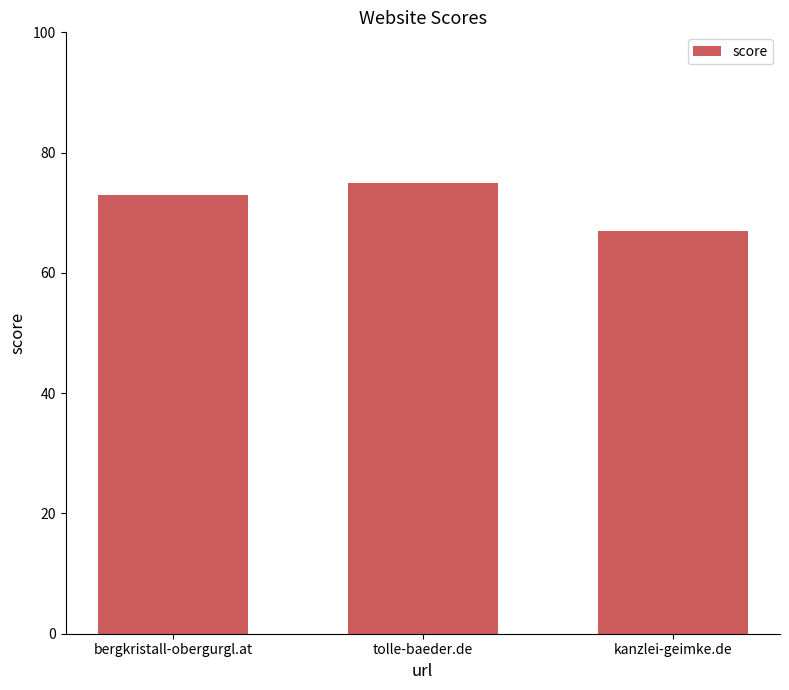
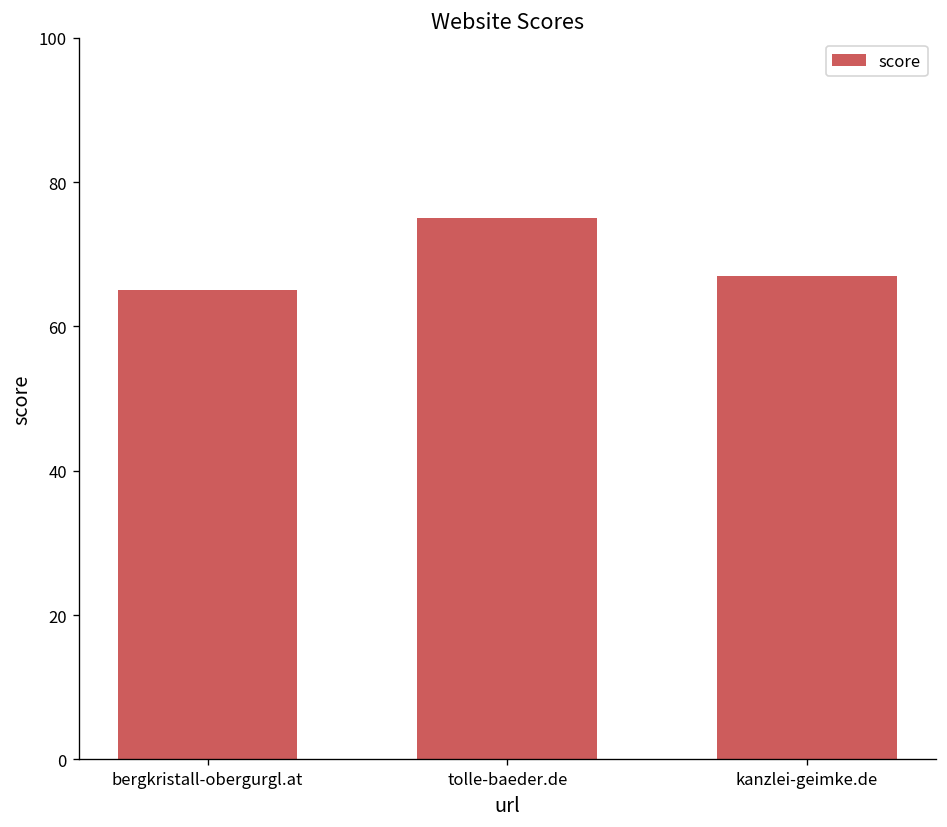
  {
-   "bergkristall-obergurgl.at": 73,
+   "bergkristall-obergurgl.at": 65,
    "tolle-baeder.de": 75,
    "kanzlei-geimke.de": 67
  }
